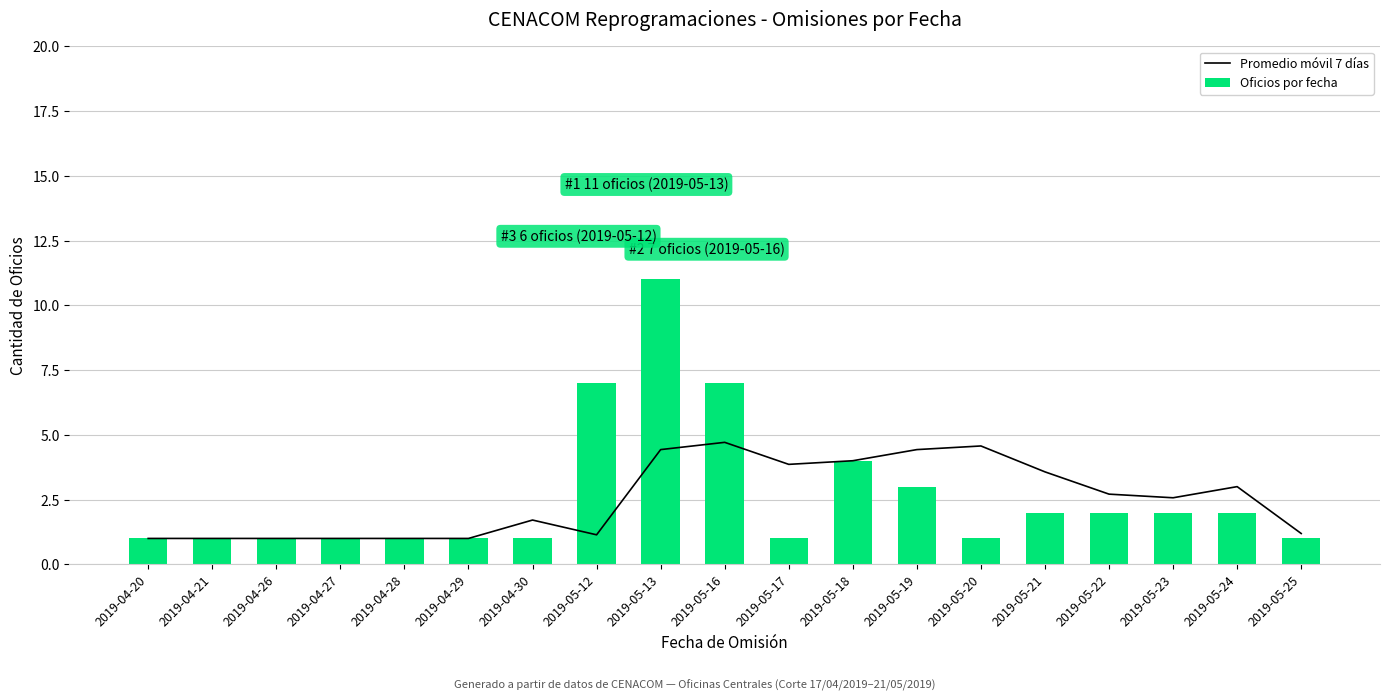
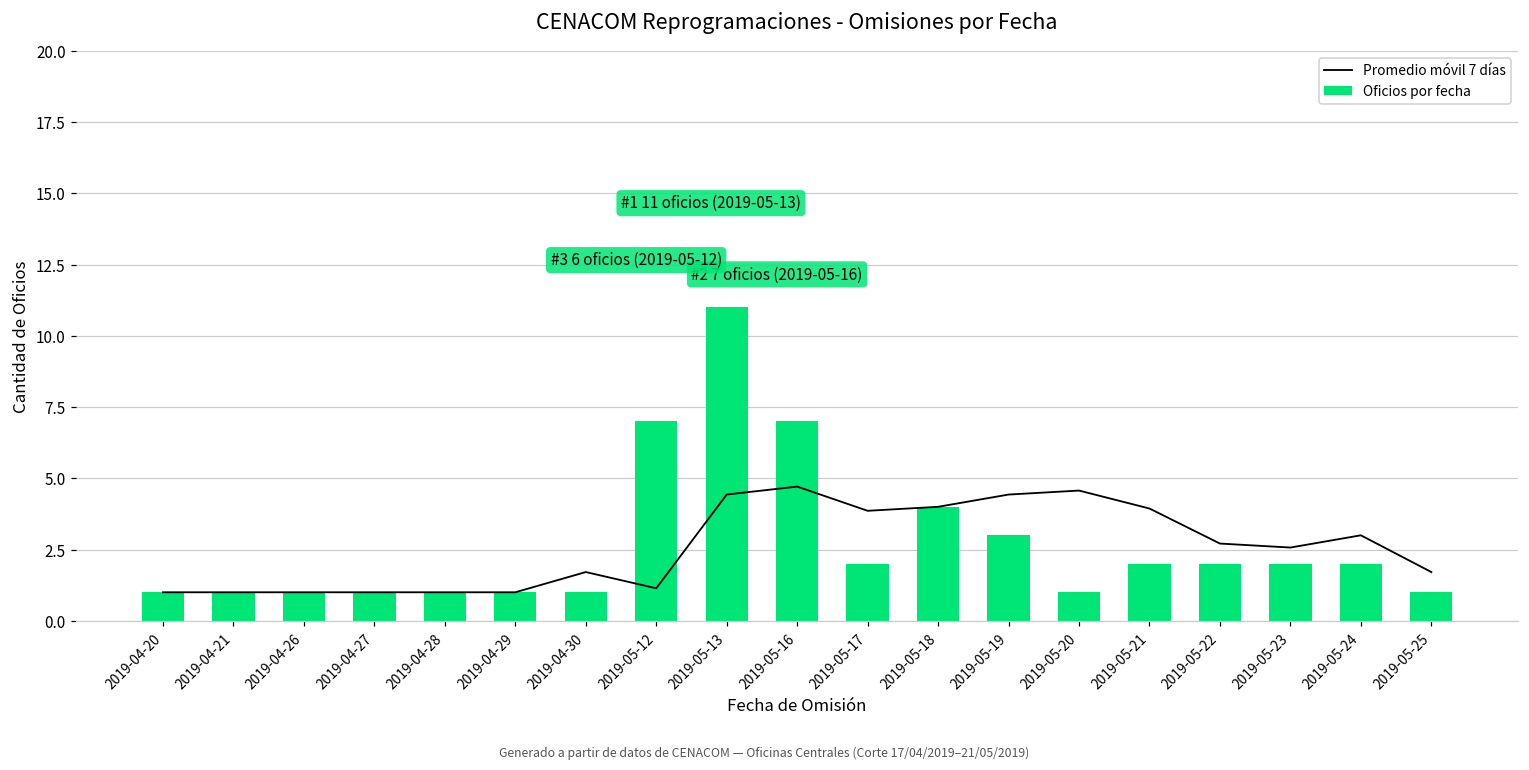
  {
    "Promedio móvil 7 días": {
      "2019-04-20": 1.0,
      "2019-04-21": 1.0,
      "2019-04-26": 1.0,
      "2019-04-27": 1.0,
      "2019-04-28": 1.0,
      "2019-04-29": 1.0,
      "2019-04-30": 1.7,
      "2019-05-12": 1.1,
      "2019-05-13": 4.4,
      "2019-05-16": 4.7,
      "2019-05-17": 3.9,
      "2019-05-18": 4.0,
      "2019-05-19": 4.4,
      "2019-05-20": 4.6,
-     "2019-05-21": 3.6,
+     "2019-05-21": 3.9,
      "2019-05-22": 2.7,
      "2019-05-23": 2.6,
      "2019-05-24": 3.0,
-     "2019-05-25": 1.2
+     "2019-05-25": 1.7
    },
    "Oficios por fecha": {
      "2019-04-20": 1,
      "2019-04-21": 1,
      "2019-04-26": 1,
      "2019-04-27": 1,
      "2019-04-28": 1,
      "2019-04-29": 1,
      "2019-04-30": 1,
      "2019-05-12": 7,
      "2019-05-16": 7,
-     "2019-05-17": 1,
+     "2019-05-17": 2,
      "2019-05-18": 4,
      "2019-05-19": 3,
      "2019-05-20": 1,
      "2019-05-21": 2,
      "2019-05-22": 2,
      "2019-05-23": 2,
      "2019-05-24": 2,
      "2019-05-25": 1
    }
  }
